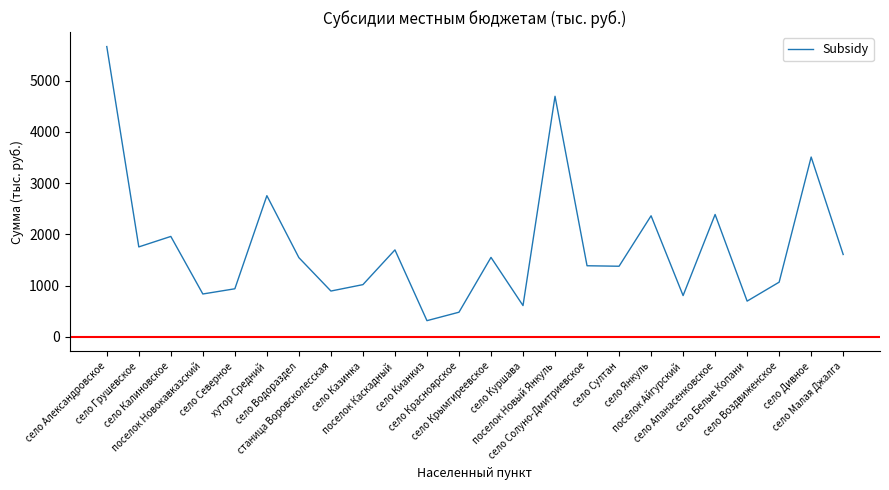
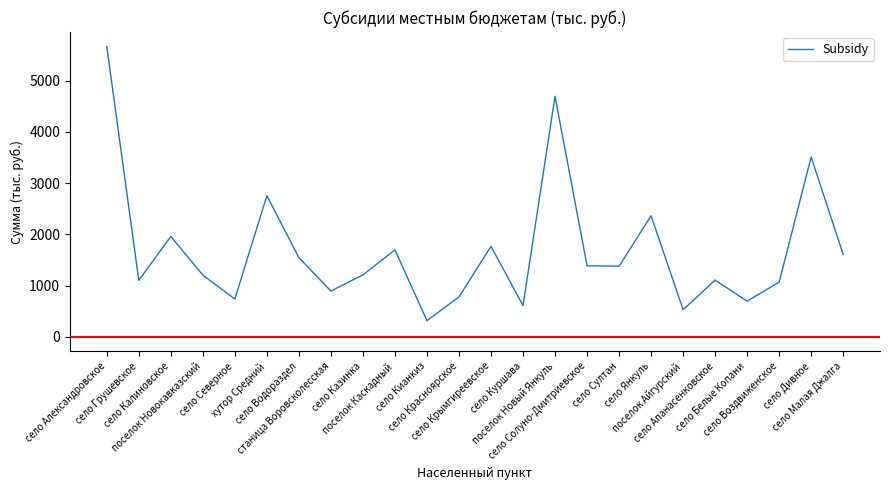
  {
    "село Александровское": 5700,
-   "село Грушевское": 1800,
+   "село Грушевское": 1100,
    "село Калиновское": 2000,
-   "поселок Новокавказский": 800,
-   "село Северное": 900,
+   "поселок Новокавказский": 1200,
+   "село Северное": 700,
    "хутор Средний": 2800,
    "село Водораздел": 1500,
    "станица Воровсколесская": 900,
-   "село Казинка": 1000,
+   "село Казинка": 1200,
    "поселок Каскадный": 1700,
    "село Кианкиз": 300,
-   "село Красноярское": 500,
-   "село Крымгиреевское": 1600,
+   "село Красноярское": 800,
+   "село Крымгиреевское": 1800,
    "село Куршава": 600,
    "поселок Новый Янкуль": 4700,
    "село Солуно-Дмитриевское": 1400,
    "село Султан": 1400,
    "село Янкуль": 2400,
-   "поселок Айгурский": 800,
-   "село Апанасенковское": 2400,
+   "поселок Айгурский": 500,
+   "село Апанасенковское": 1100,
    "село Белые Копани": 700,
    "село Воздвиженское": 1100,
    "село Дивное": 3500,
    "село Малая Джалга": 1600
  }
